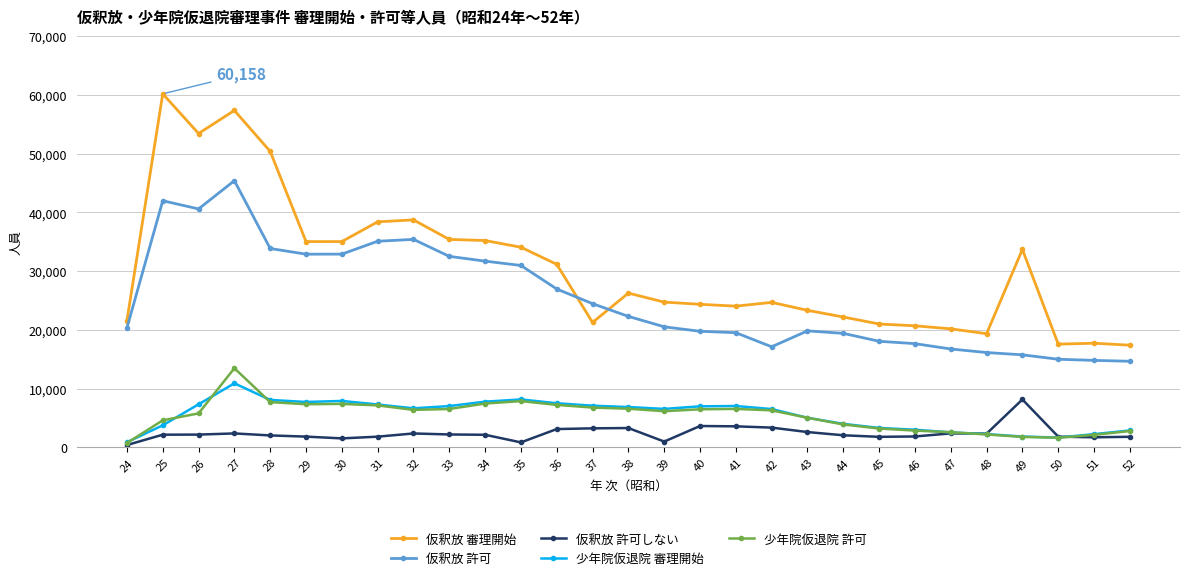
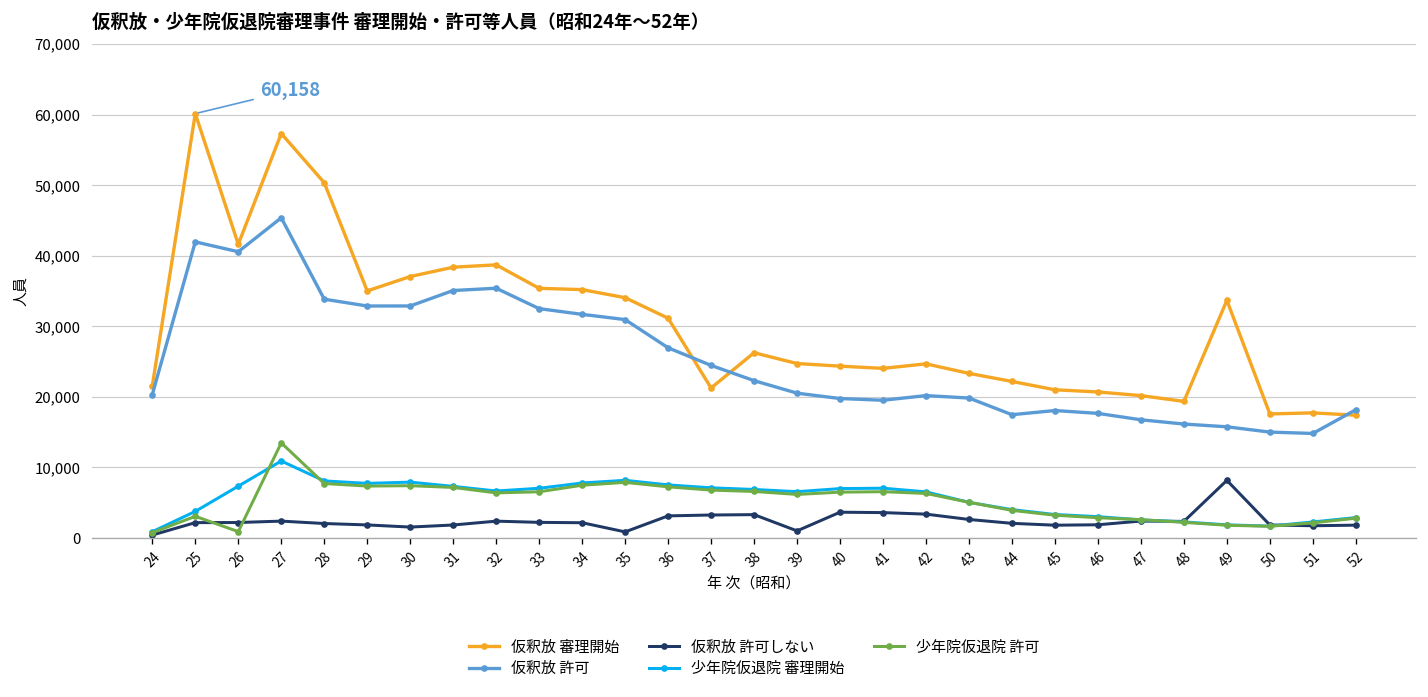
  {
    "仮釈放 審理開始": {
      "24": "22,000",
-     "26": "53,000",
+     "26": "42,000",
      "27": "57,000",
      "28": "50,000",
      "29": "35,000",
-     "30": "35,000",
+     "30": "37,000",
      "31": "38,000",
      "32": "39,000",
      "33": "35,000",
      "34": "35,000",
      "35": "34,000",
      "36": "31,000",
      "37": "21,000",
      "38": "26,000",
      "39": "25,000",
      "40": "24,000",
      "41": "24,000",
      "42": "25,000",
      "43": "23,000",
      "44": "22,000",
      "45": "21,000",
      "46": "21,000",
      "47": "20,000",
      "48": "19,000",
      "49": "34,000",
      "50": "18,000",
      "51": "18,000",
      "52": "17,000"
    },
    "仮釈放 許可": {
      "24": "20,000",
      "25": "42,000",
      "26": "41,000",
      "27": "45,000",
      "28": "34,000",
      "29": "33,000",
      "30": "33,000",
      "31": "35,000",
      "32": "35,000",
      "33": "33,000",
      "34": "32,000",
      "35": "31,000",
      "36": "27,000",
      "37": "24,000",
      "38": "22,000",
      "39": "21,000",
      "40": "20,000",
      "41": "20,000",
-     "42": "17,000",
+     "42": "20,000",
      "43": "20,000",
-     "44": "19,000",
+     "44": "17,000",
      "45": "18,000",
      "46": "18,000",
      "47": "17,000",
      "48": "16,000",
      "49": "16,000",
      "50": "15,000",
      "51": "15,000",
-     "52": "15,000"
+     "52": "18,000"
    },
    "仮釈放 許可しない": {
      "25": "2,000",
      "26": "2,000",
      "27": "2,000",
      "28": "2,000",
      "29": "2,000",
      "30": "2,000",
      "31": "2,000",
      "32": "2,000",
      "33": "2,000",
      "34": "2,000",
      "35": "1,000",
      "36": "3,000",
      "37": "3,000",
      "38": "3,000",
      "39": "1,000",
      "40": "4,000",
      "41": "4,000",
      "42": "3,000",
      "43": "3,000",
      "44": "2,000",
      "45": "2,000",
      "46": "2,000",
      "49": "8,000",
      "52": "2,000"
    },
    "少年院仮退院 審理開始": {
      "25": "4,000",
      "26": "7,000",
      "27": "11,000",
      "30": "8,000",
      "33": "7,000",
      "40": "7,000",
      "41": "7,000"
    },
    "少年院仮退院 許可": {
-     "25": "5,000",
-     "26": "6,000",
+     "25": "3,000",
+     "26": "1,000",
      "27": "13,000",
      "30": "7,000",
      "33": "7,000",
      "40": "6,000",
      "41": "7,000"
    }
  }
